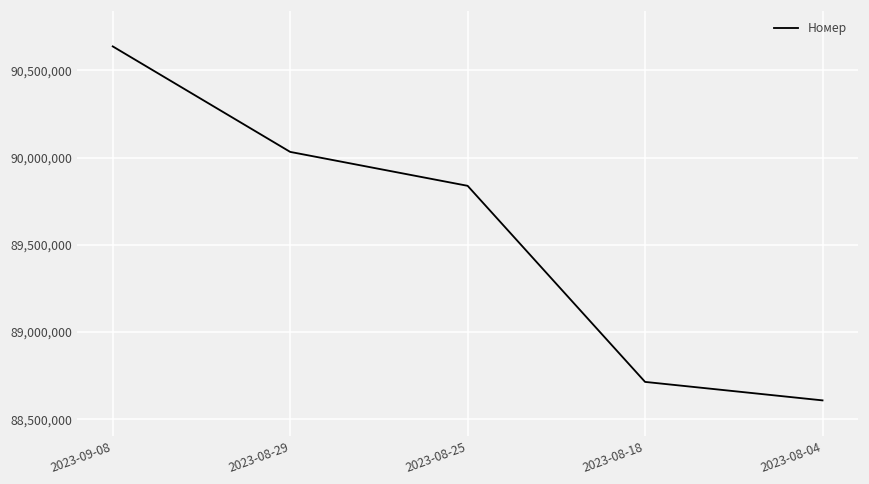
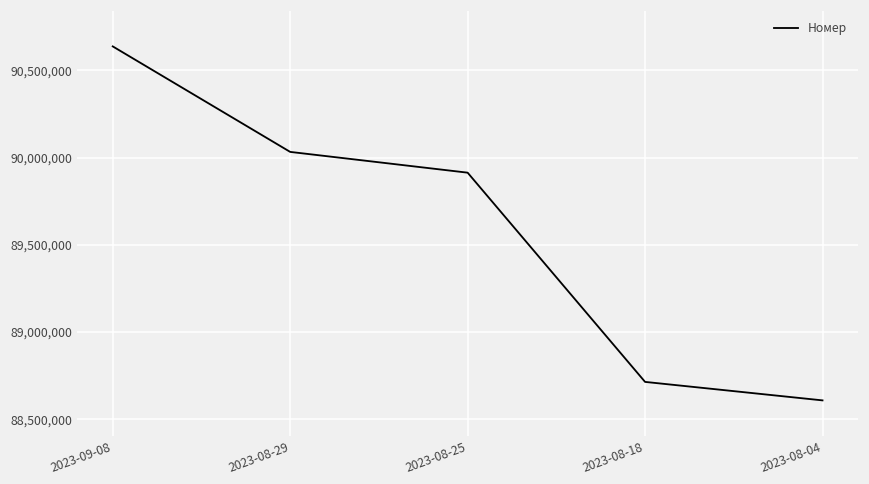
  {
    "2023-09-08": "90,640,000",
    "2023-08-29": "90,030,000",
-   "2023-08-25": "89,840,000",
+   "2023-08-25": "89,910,000",
    "2023-08-18": "88,710,000",
    "2023-08-04": "88,610,000"
  }
